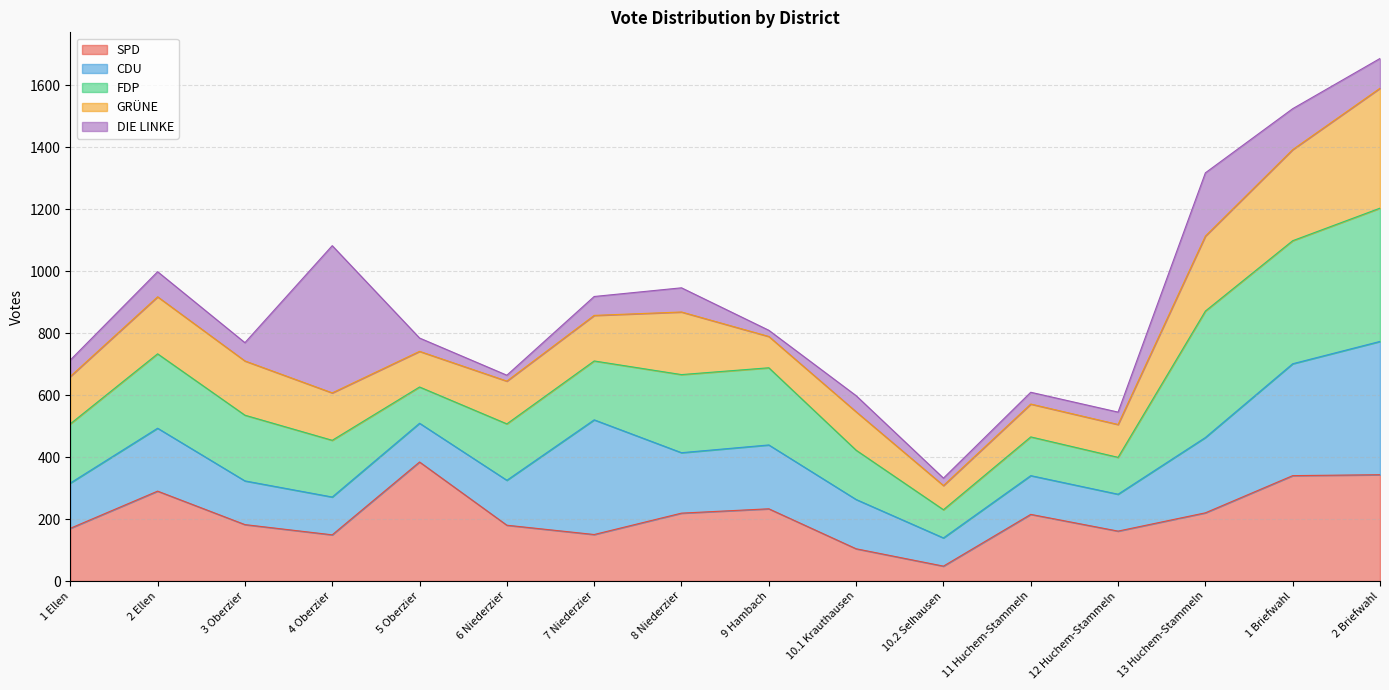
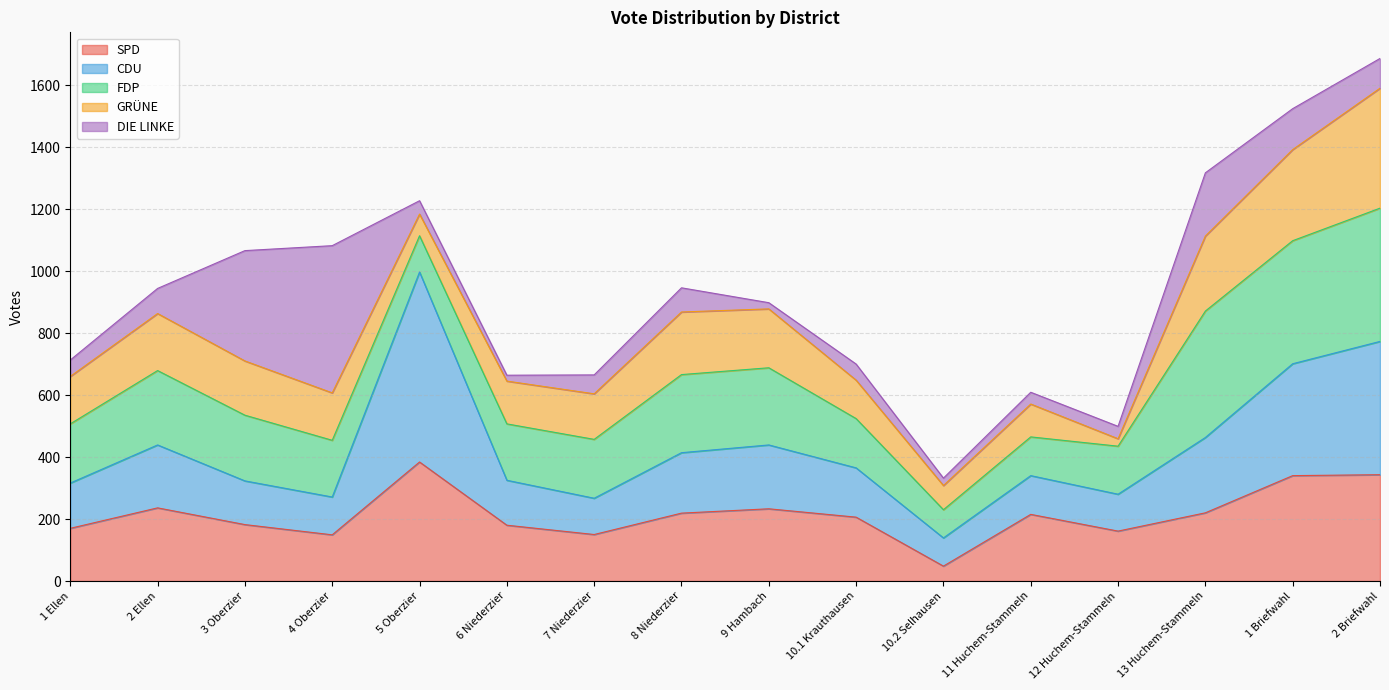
  {
    "SPD": {
      "1 Ellen": 170,
-     "2 Ellen": 290,
+     "2 Ellen": 240,
      "3 Oberzier": 180,
      "4 Oberzier": 150,
      "5 Oberzier": 380,
      "6 Niederzier": 180,
      "7 Niederzier": 150,
      "8 Niederzier": 220,
      "9 Hambach": 230,
-     "10.1 Krauthausen": 100,
+     "10.1 Krauthausen": 210,
      "10.2 Selhausen": 50,
      "11 Huchem-Stammeln": 220,
      "12 Huchem-Stammeln": 160,
      "13 Huchem-Stammeln": 220,
      "1 Briefwahl": 340,
      "2 Briefwahl": 340
    },
    "CDU": {
      "1 Ellen": 150,
      "2 Ellen": 200,
      "3 Oberzier": 140,
      "4 Oberzier": 120,
-     "5 Oberzier": 130,
+     "5 Oberzier": 610,
      "6 Niederzier": 150,
-     "7 Niederzier": 370,
+     "7 Niederzier": 120,
      "8 Niederzier": 200,
      "9 Hambach": 210,
      "10.1 Krauthausen": 160,
      "10.2 Selhausen": 90,
      "11 Huchem-Stammeln": 130,
      "12 Huchem-Stammeln": 120,
      "13 Huchem-Stammeln": 240,
      "1 Briefwahl": 360,
      "2 Briefwahl": 430
    },
    "FDP": {
      "1 Ellen": 190,
      "2 Ellen": 240,
      "3 Oberzier": 210,
      "4 Oberzier": 180,
      "5 Oberzier": 120,
      "6 Niederzier": 180,
      "7 Niederzier": 190,
      "8 Niederzier": 250,
      "9 Hambach": 250,
      "10.1 Krauthausen": 160,
      "10.2 Selhausen": 90,
      "11 Huchem-Stammeln": 130,
-     "12 Huchem-Stammeln": 120,
+     "12 Huchem-Stammeln": 160,
      "13 Huchem-Stammeln": 410,
      "1 Briefwahl": 400,
      "2 Briefwahl": 430
    },
    "GRÜNE": {
      "1 Ellen": 150,
      "2 Ellen": 180,
      "3 Oberzier": 180,
      "4 Oberzier": 150,
-     "5 Oberzier": 120,
+     "5 Oberzier": 70,
      "6 Niederzier": 140,
      "7 Niederzier": 150,
      "8 Niederzier": 200,
-     "9 Hambach": 100,
+     "9 Hambach": 190,
      "10.1 Krauthausen": 120,
      "10.2 Selhausen": 80,
      "11 Huchem-Stammeln": 110,
-     "12 Huchem-Stammeln": 110,
+     "12 Huchem-Stammeln": 20,
      "13 Huchem-Stammeln": 240,
      "1 Briefwahl": 290,
      "2 Briefwahl": 390
    },
    "DIE LINKE": {
      "1 Ellen": 50,
      "2 Ellen": 80,
-     "3 Oberzier": 60,
+     "3 Oberzier": 360,
      "4 Oberzier": 480,
      "5 Oberzier": 40,
      "6 Niederzier": 20,
      "7 Niederzier": 60,
      "8 Niederzier": 80,
      "9 Hambach": 20,
      "10.1 Krauthausen": 50,
      "10.2 Selhausen": 20,
      "11 Huchem-Stammeln": 40,
      "12 Huchem-Stammeln": 40,
      "13 Huchem-Stammeln": 200,
      "1 Briefwahl": 130,
      "2 Briefwahl": 100
    }
  }
